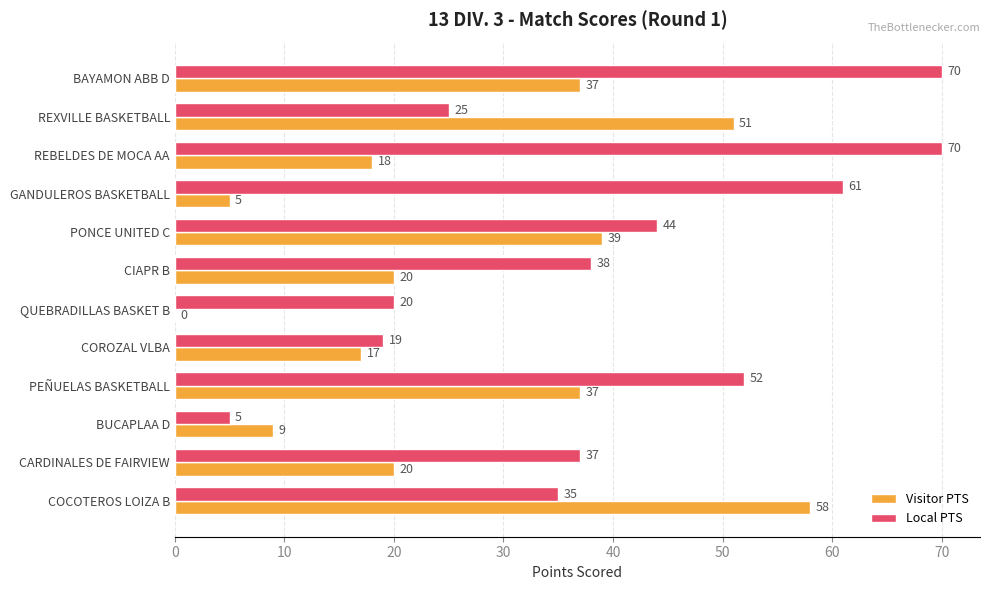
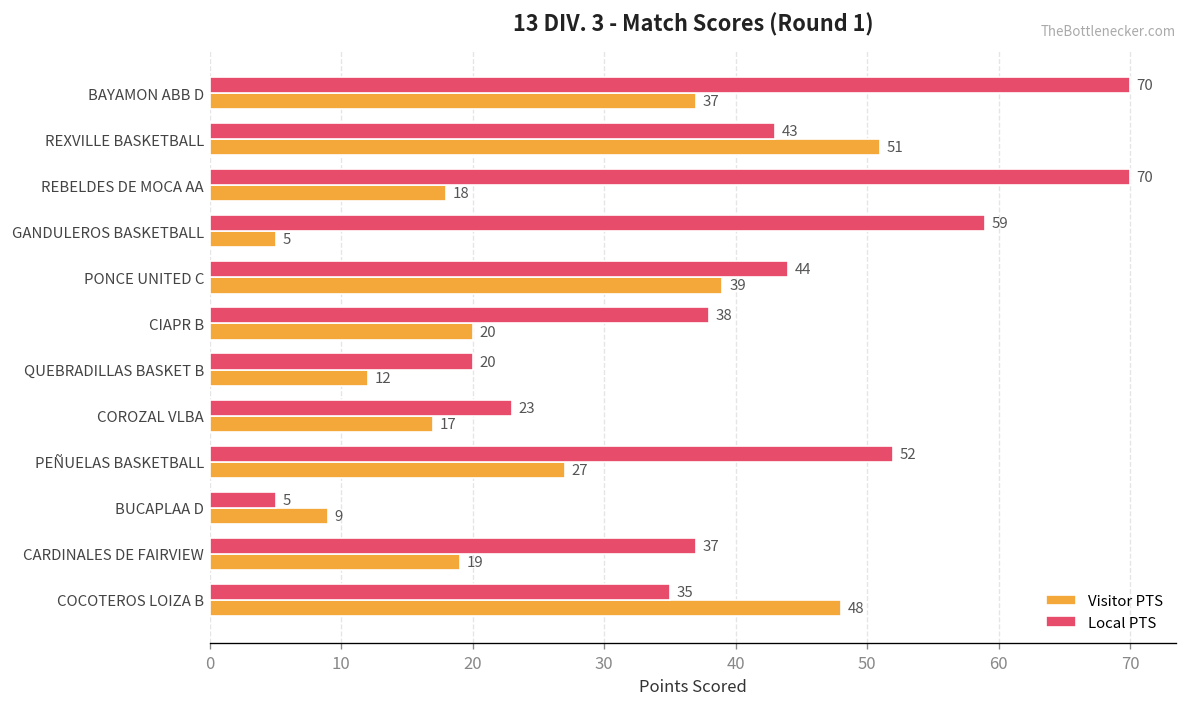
  {
    "Visitor PTS": {
      "BAYAMON ABB D": 37,
      "REXVILLE BASKETBALL": 51,
      "REBELDES DE MOCA AA": 18,
      "GANDULEROS BASKETBALL": 5,
      "PONCE UNITED C": 39,
      "CIAPR B": 20,
-     "QUEBRADILLAS BASKET B": 0,
+     "QUEBRADILLAS BASKET B": 12,
      "COROZAL VLBA": 17,
-     "PEÑUELAS BASKETBALL": 37,
+     "PEÑUELAS BASKETBALL": 27,
      "BUCAPLAA D": 9,
-     "CARDINALES DE FAIRVIEW": 20,
-     "COCOTEROS LOIZA B": 58
+     "CARDINALES DE FAIRVIEW": 19,
+     "COCOTEROS LOIZA B": 48
    },
    "Local PTS": {
      "BAYAMON ABB D": 70,
-     "REXVILLE BASKETBALL": 25,
+     "REXVILLE BASKETBALL": 43,
      "REBELDES DE MOCA AA": 70,
-     "GANDULEROS BASKETBALL": 61,
+     "GANDULEROS BASKETBALL": 59,
      "PONCE UNITED C": 44,
      "CIAPR B": 38,
      "QUEBRADILLAS BASKET B": 20,
-     "COROZAL VLBA": 19,
+     "COROZAL VLBA": 23,
      "PEÑUELAS BASKETBALL": 52,
      "BUCAPLAA D": 5,
      "CARDINALES DE FAIRVIEW": 37,
      "COCOTEROS LOIZA B": 35
    }
  }
